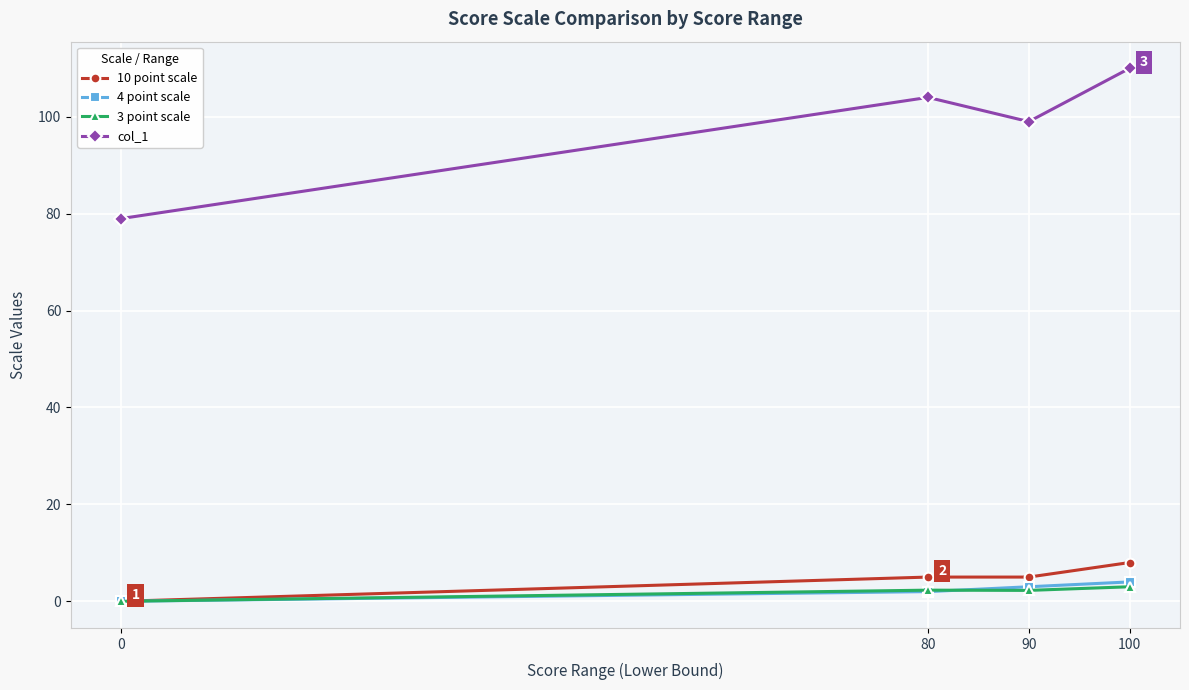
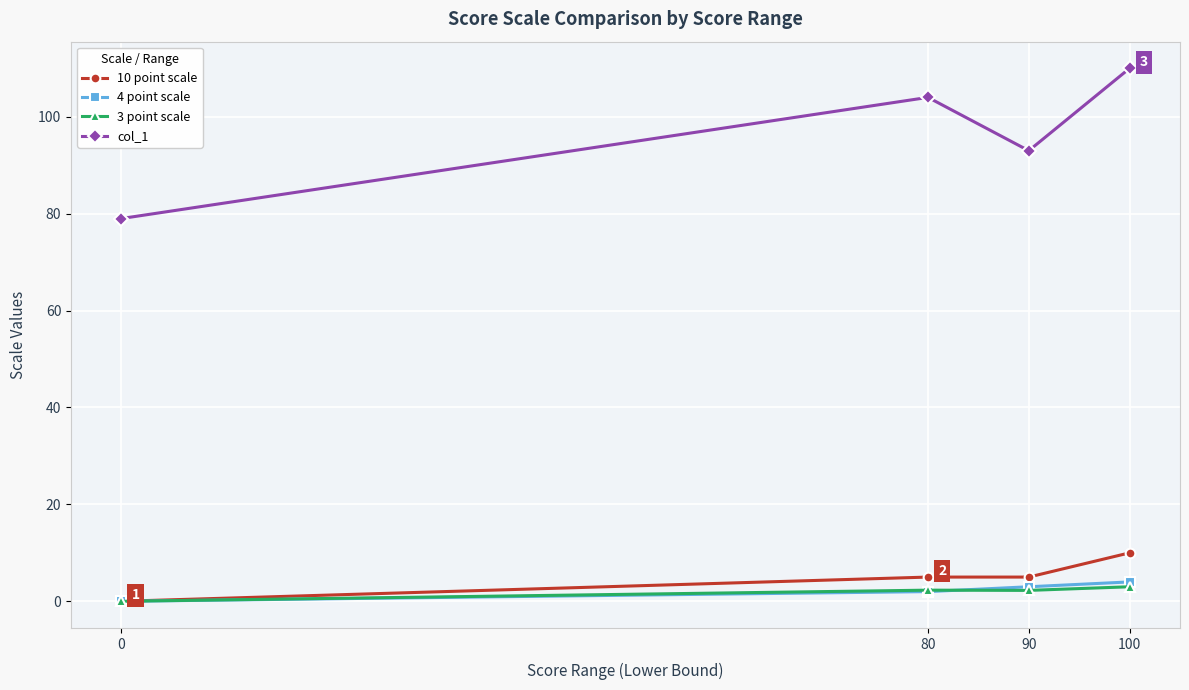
  {
    "10 point scale": {
      "90": 5,
-     "100": 8
+     "100": 10
    },
    "4 point scale": {
      "90": 3,
      "100": 4
    },
    "3 point scale": {
      "90": 2,
      "100": 3
    },
    "col_1": {
      "0": 79,
      "80": 104,
-     "90": 99
+     "90": 93
    }
  }
